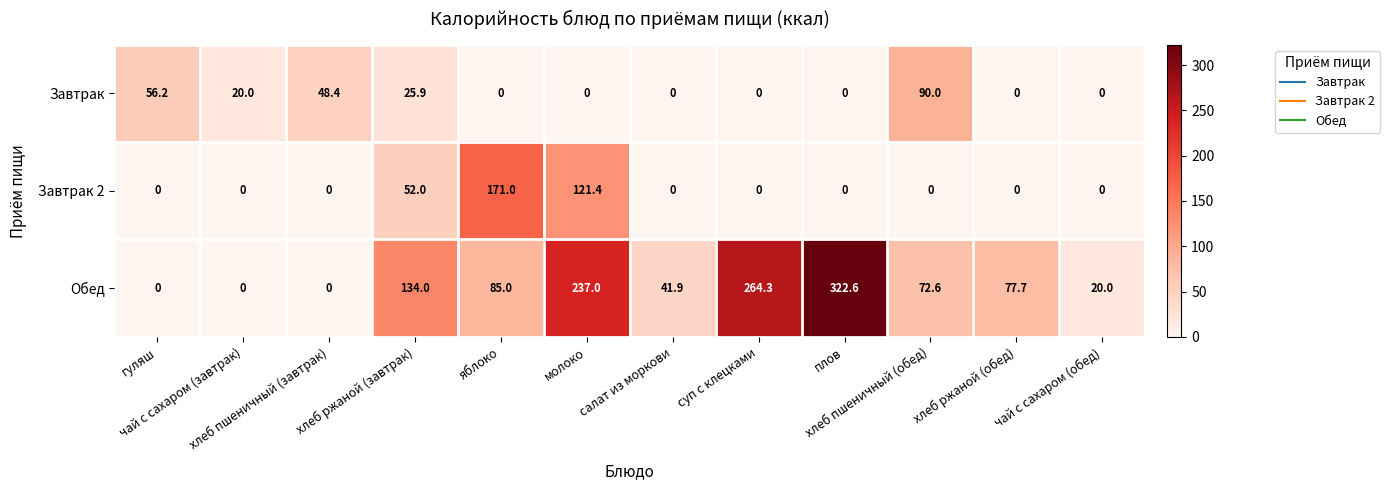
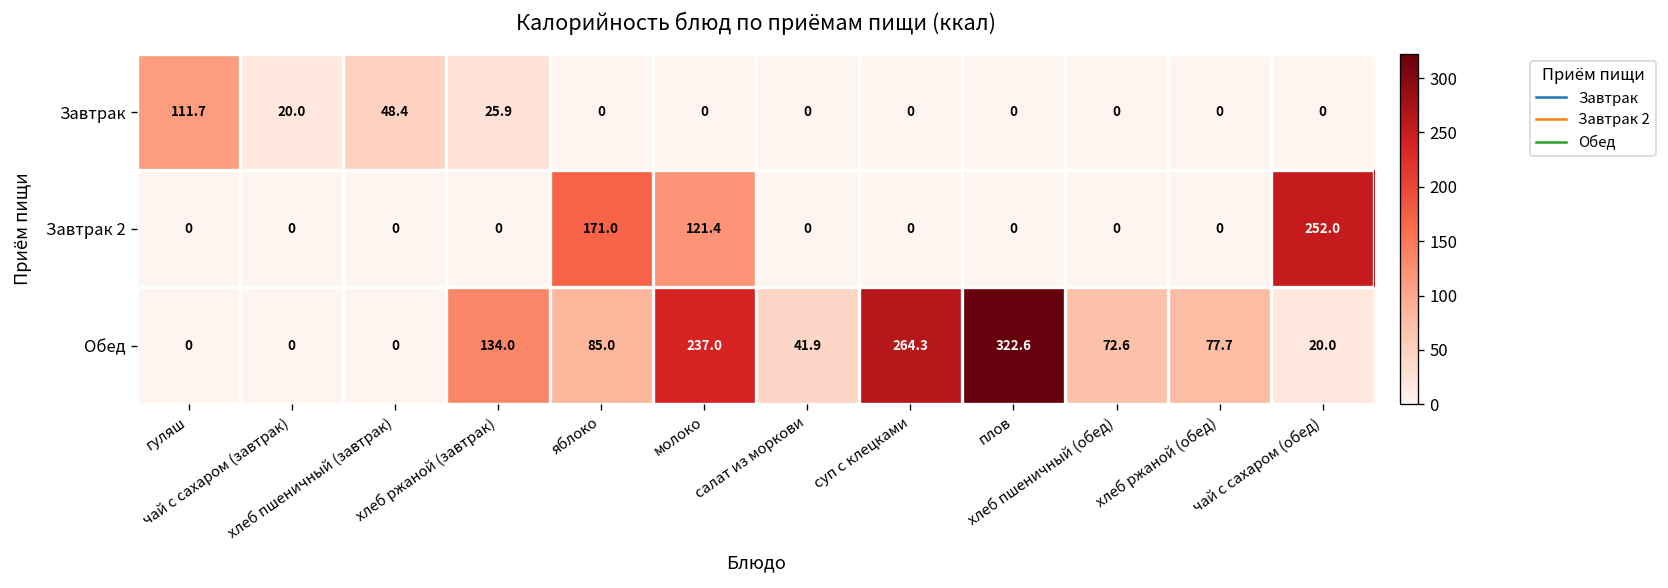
  {
    "Завтрак": {
-     "гуляш": 56.2,
+     "гуляш": 111.7,
      "чай с сахаром (завтрак)": 20.0,
      "хлеб пшеничный (завтрак)": 48.4,
      "хлеб ржаной (завтрак)": 25.9,
      "яблоко": 0,
      "молоко": 0,
      "салат из моркови": 0,
      "суп с клецками": 0,
      "плов": 0,
-     "хлеб пшеничный (обед)": 90.0,
+     "хлеб пшеничный (обед)": 0,
      "хлеб ржаной (обед)": 0,
      "чай с сахаром (обед)": 0
    },
    "Завтрак 2": {
      "гуляш": 0,
      "чай с сахаром (завтрак)": 0,
      "хлеб пшеничный (завтрак)": 0,
-     "хлеб ржаной (завтрак)": 52.0,
+     "хлеб ржаной (завтрак)": 0,
      "яблоко": 171.0,
      "молоко": 121.4,
      "салат из моркови": 0,
      "суп с клецками": 0,
      "плов": 0,
      "хлеб пшеничный (обед)": 0,
      "хлеб ржаной (обед)": 0,
-     "чай с сахаром (обед)": 0
+     "чай с сахаром (обед)": 252.0
    },
    "Обед": {
      "гуляш": 0,
      "чай с сахаром (завтрак)": 0,
      "хлеб пшеничный (завтрак)": 0,
      "хлеб ржаной (завтрак)": 134.0,
      "яблоко": 85.0,
      "молоко": 237.0,
      "салат из моркови": 41.9,
      "суп с клецками": 264.3,
      "плов": 322.6,
      "хлеб пшеничный (обед)": 72.6,
      "хлеб ржаной (обед)": 77.7,
      "чай с сахаром (обед)": 20.0
    }
  }
